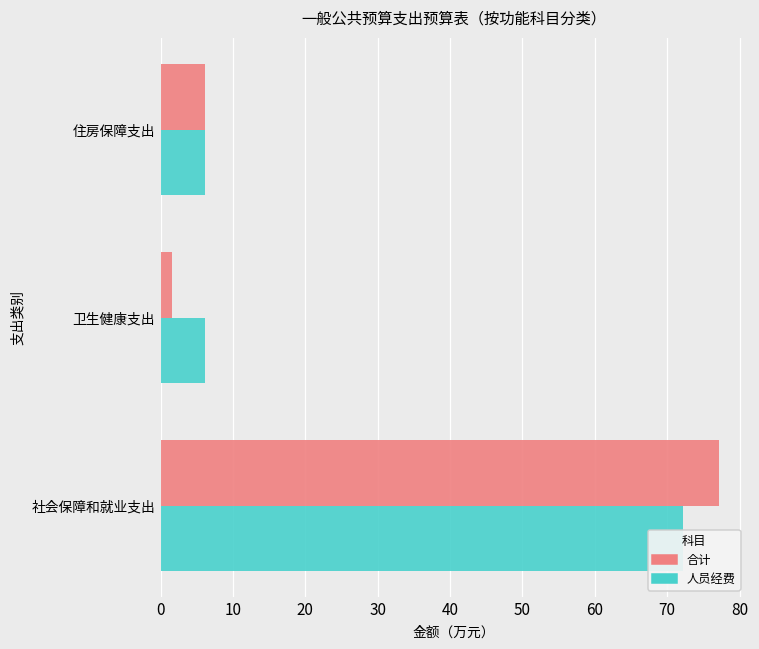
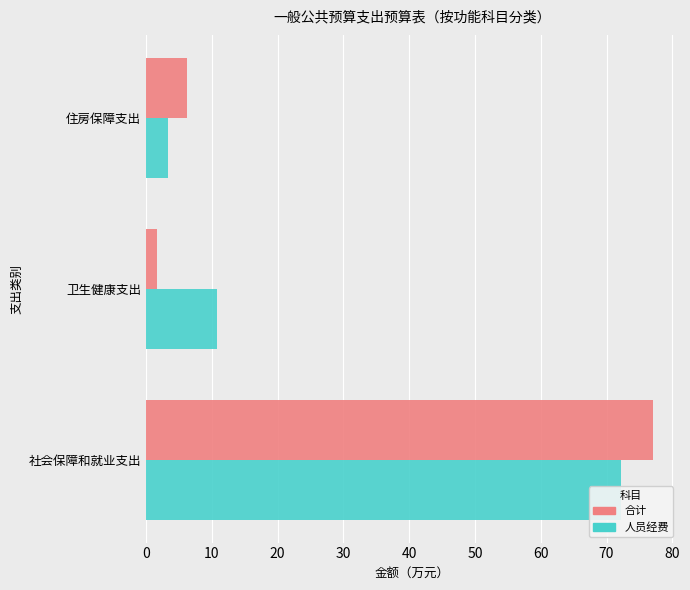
  {
    "合计": {
      "住房保障支出": 6,
      "卫生健康支出": 2,
      "社会保障和就业支出": 77
    },
    "人员经费": {
-     "住房保障支出": 6,
-     "卫生健康支出": 6
+     "住房保障支出": 3,
+     "卫生健康支出": 11
    }
  }
